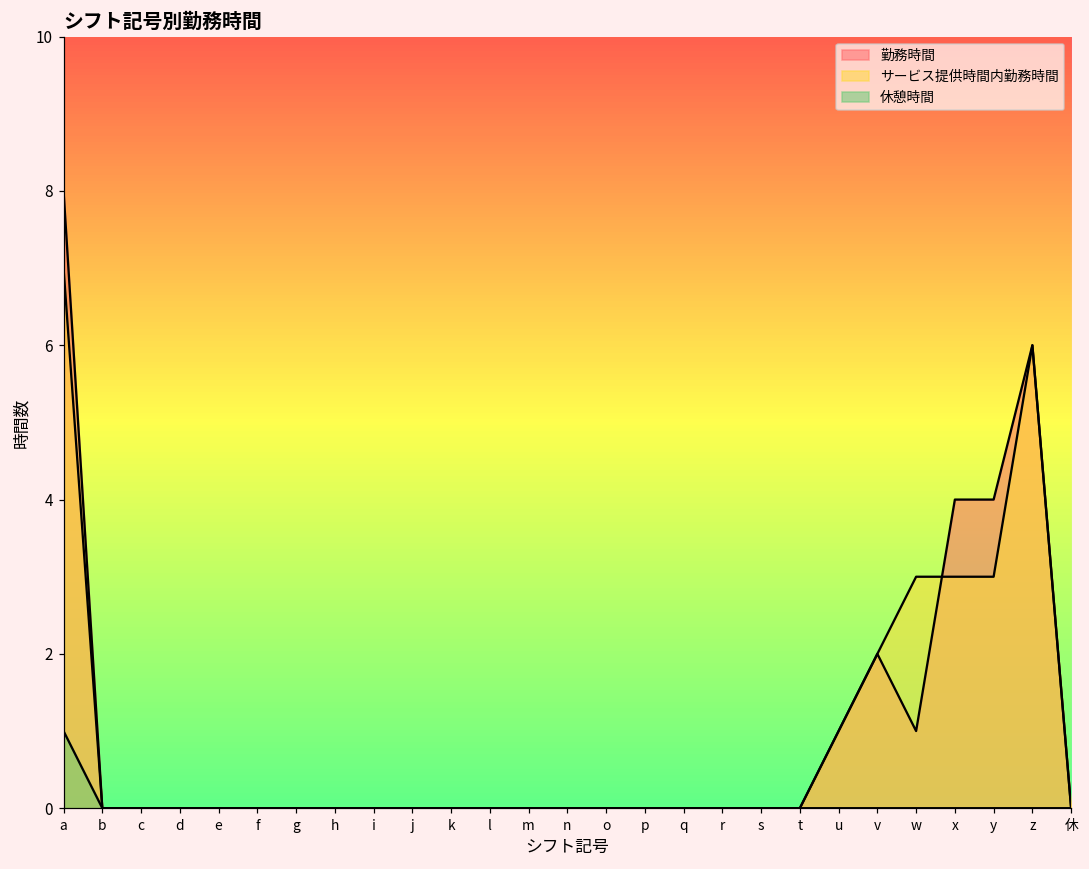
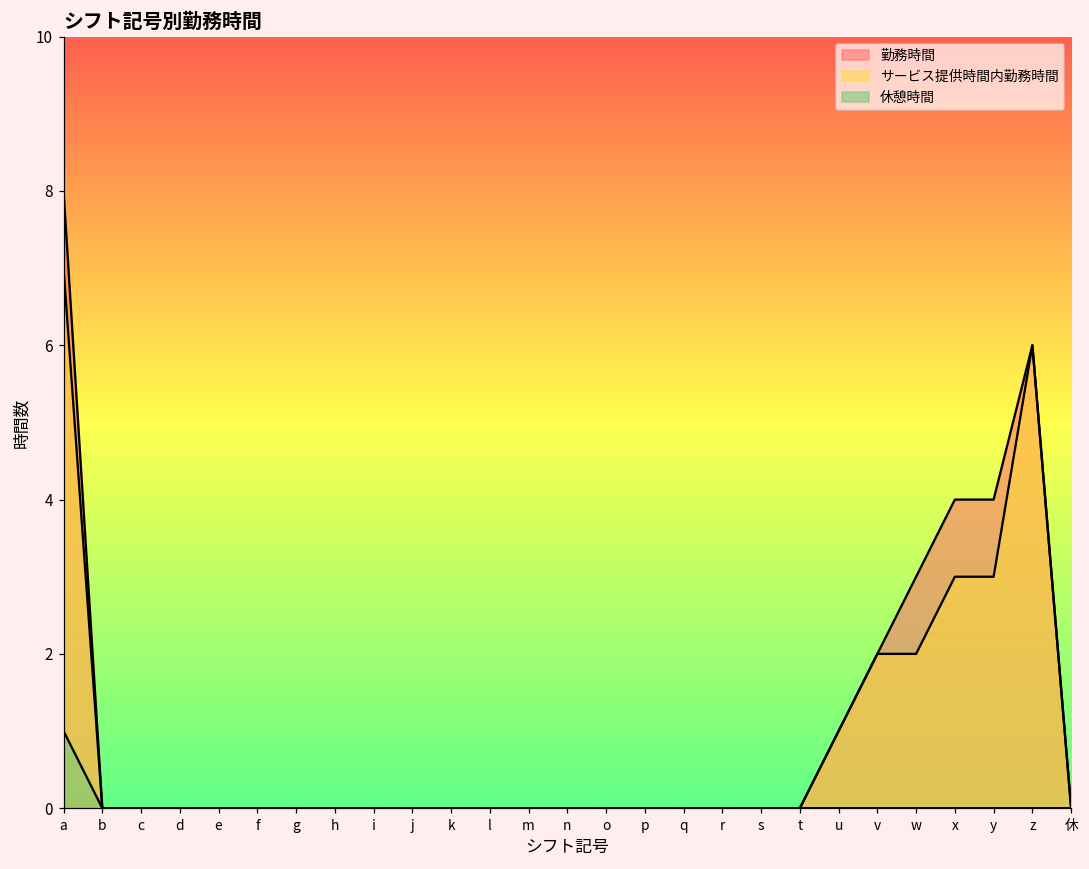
  {
    "勤務時間": {
      "a": 8,
-     "w": 1,
+     "w": 3,
      "x": 4,
      "y": 4
    },
    "サービス提供時間内勤務時間": {
      "a": 7,
-     "w": 3,
+     "w": 2,
      "x": 3,
      "y": 3
    },
    "休憩時間": {
      "a": 1,
      "u": 0,
      "v": 0,
      "w": 0,
      "x": 0,
      "y": 0,
      "z": 0
    }
  }
